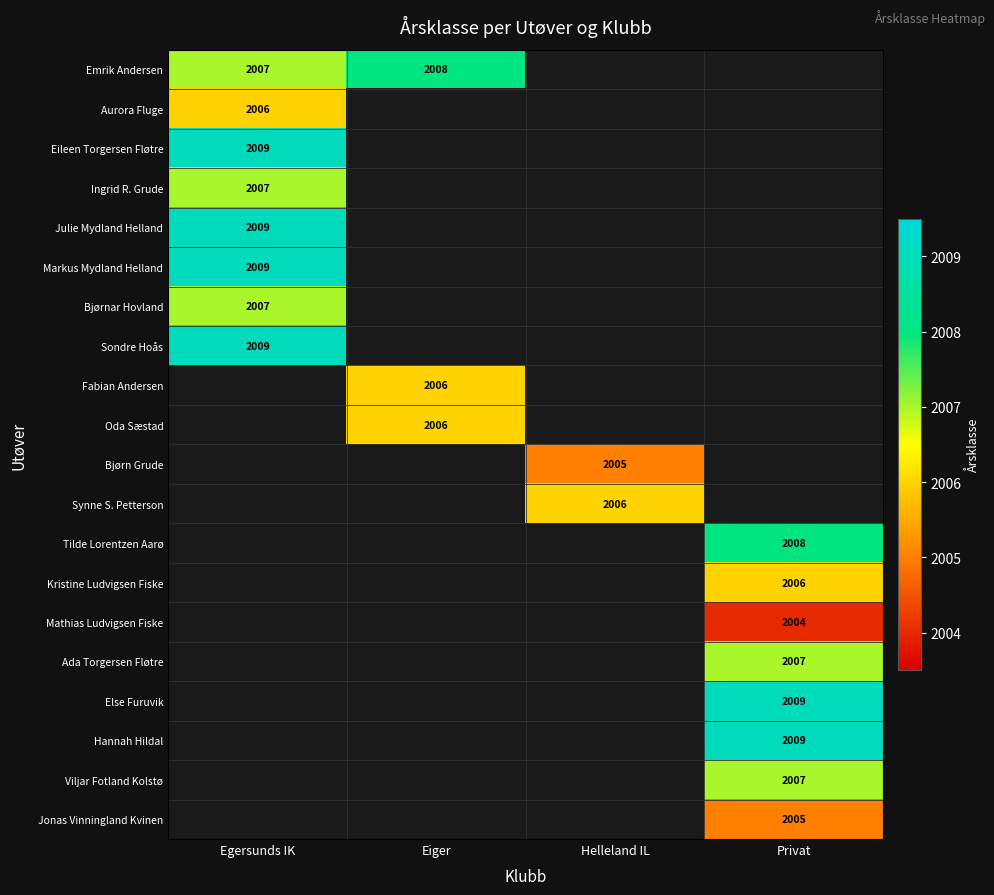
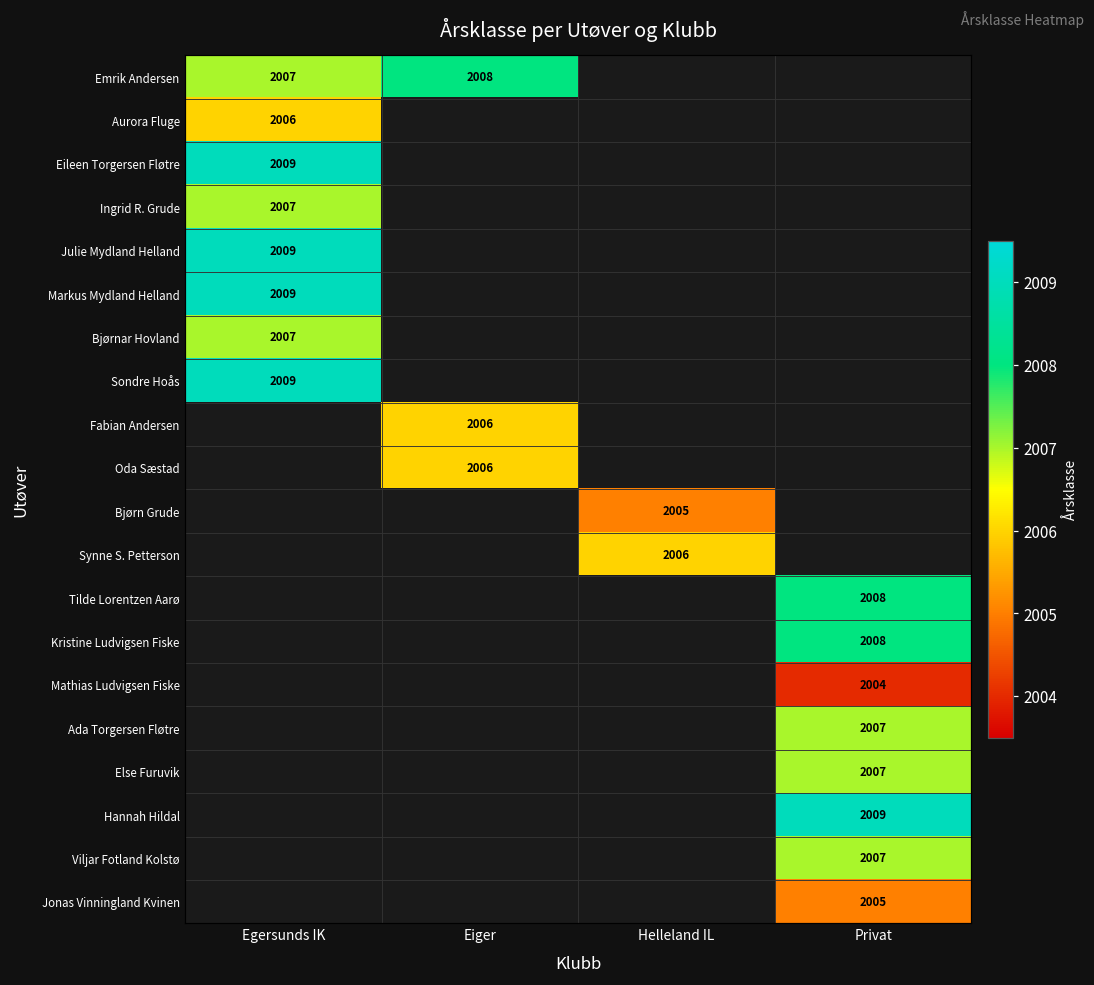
  {
    "Emrik Andersen": {
      "Egersunds IK": 2007,
      "Eiger": 2008
    },
    "Aurora Fluge": {
      "Egersunds IK": 2006
    },
    "Eileen Torgersen Fløtre": {
      "Egersunds IK": 2009
    },
    "Ingrid R. Grude": {
      "Egersunds IK": 2007
    },
    "Julie Mydland Helland": {
      "Egersunds IK": 2009
    },
    "Markus Mydland Helland": {
      "Egersunds IK": 2009
    },
    "Bjørnar Hovland": {
      "Egersunds IK": 2007
    },
    "Sondre Hoås": {
      "Egersunds IK": 2009
    },
    "Fabian Andersen": {
      "Eiger": 2006
    },
    "Oda Sæstad": {
      "Eiger": 2006
    },
    "Bjørn Grude": {
      "Helleland IL": 2005
    },
    "Synne S. Petterson": {
      "Helleland IL": 2006
    },
    "Tilde Lorentzen Aarø": {
      "Privat": 2008
    },
    "Kristine Ludvigsen Fiske": {
-     "Privat": 2006
+     "Privat": 2008
    },
    "Mathias Ludvigsen Fiske": {
      "Privat": 2004
    },
    "Ada Torgersen Fløtre": {
      "Privat": 2007
    },
    "Else Furuvik": {
-     "Privat": 2009
+     "Privat": 2007
    },
    "Hannah Hildal": {
      "Privat": 2009
    },
    "Viljar Fotland Kolstø": {
      "Privat": 2007
    },
    "Jonas Vinningland Kvinen": {
      "Privat": 2005
    }
  }
